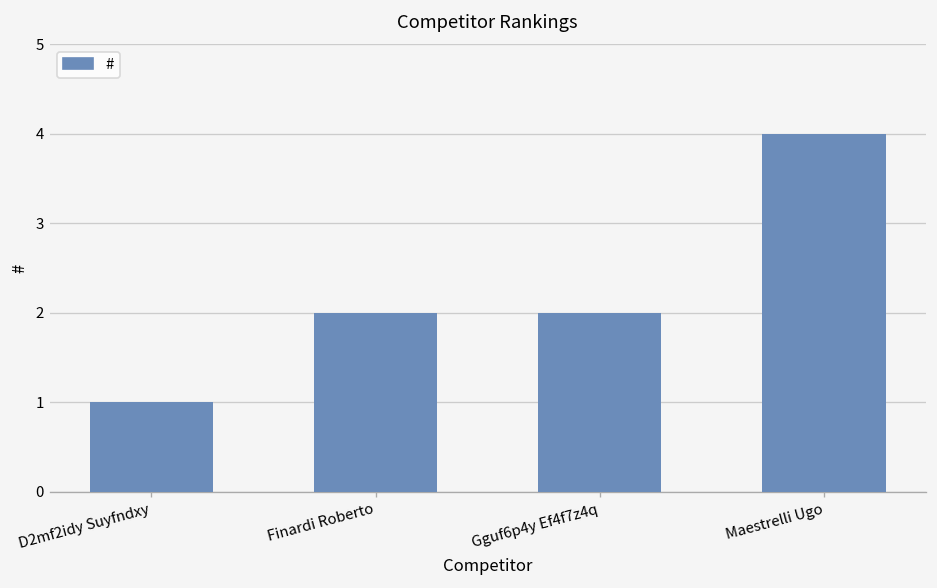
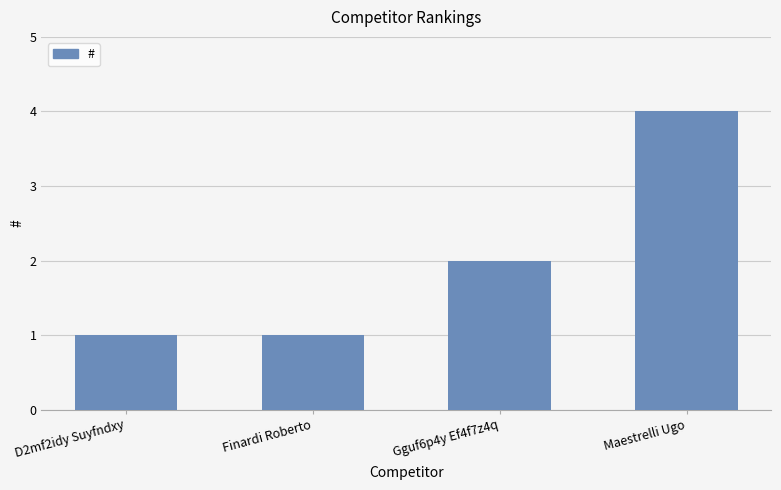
  {
    "D2mf2idy Suyfndxy": 1,
-   "Finardi Roberto": 2,
+   "Finardi Roberto": 1,
    "Gguf6p4y Ef4f7z4q": 2,
    "Maestrelli Ugo": 4
  }
